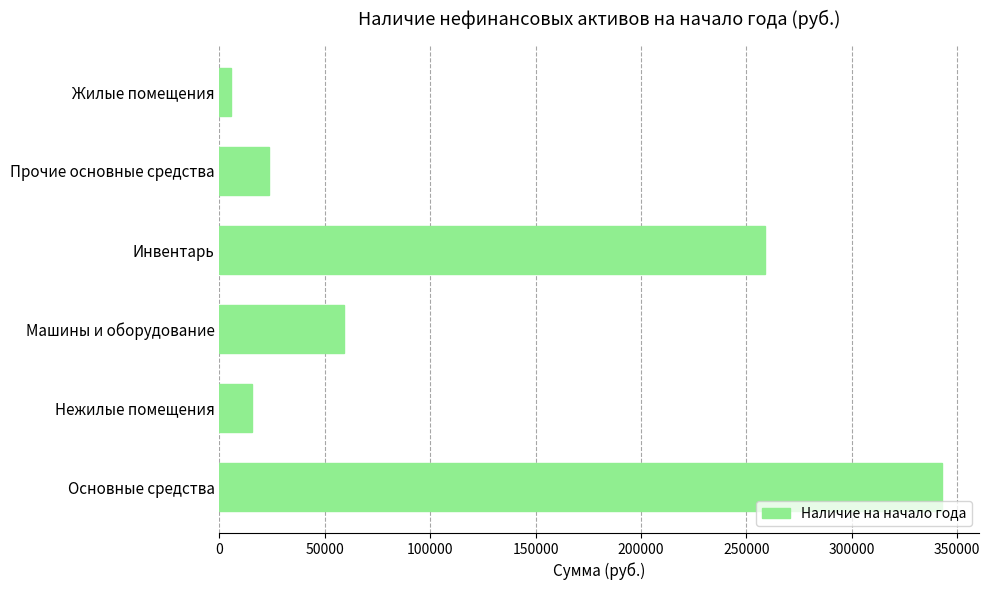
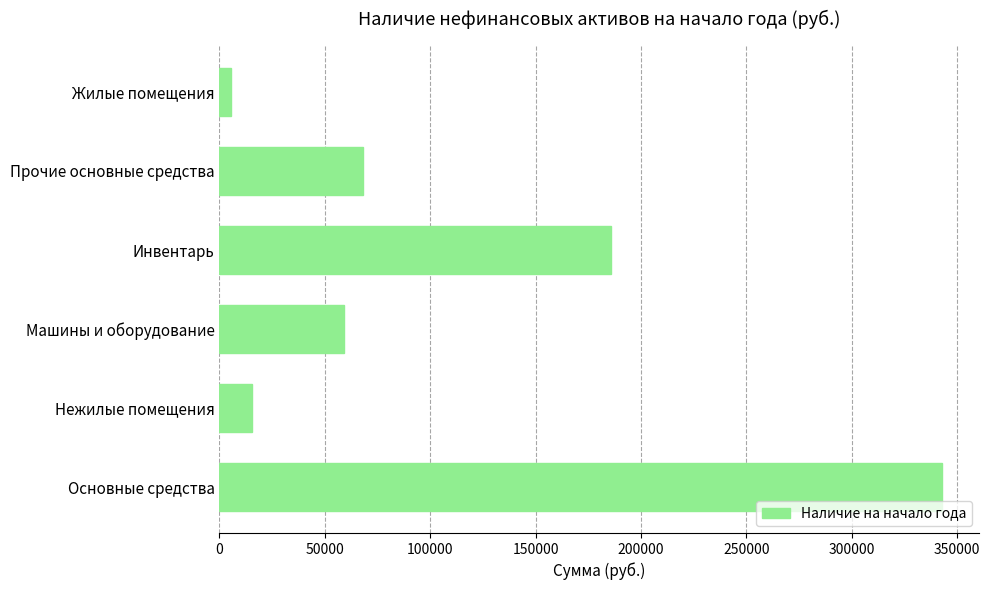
  {
    "Жилые помещения": 5000,
-   "Прочие основные средства": 23000,
-   "Инвентарь": 259000,
+   "Прочие основные средства": 68000,
+   "Инвентарь": 186000,
    "Машины и оборудование": 59000,
    "Нежилые помещения": 15000,
    "Основные средства": 343000
  }
